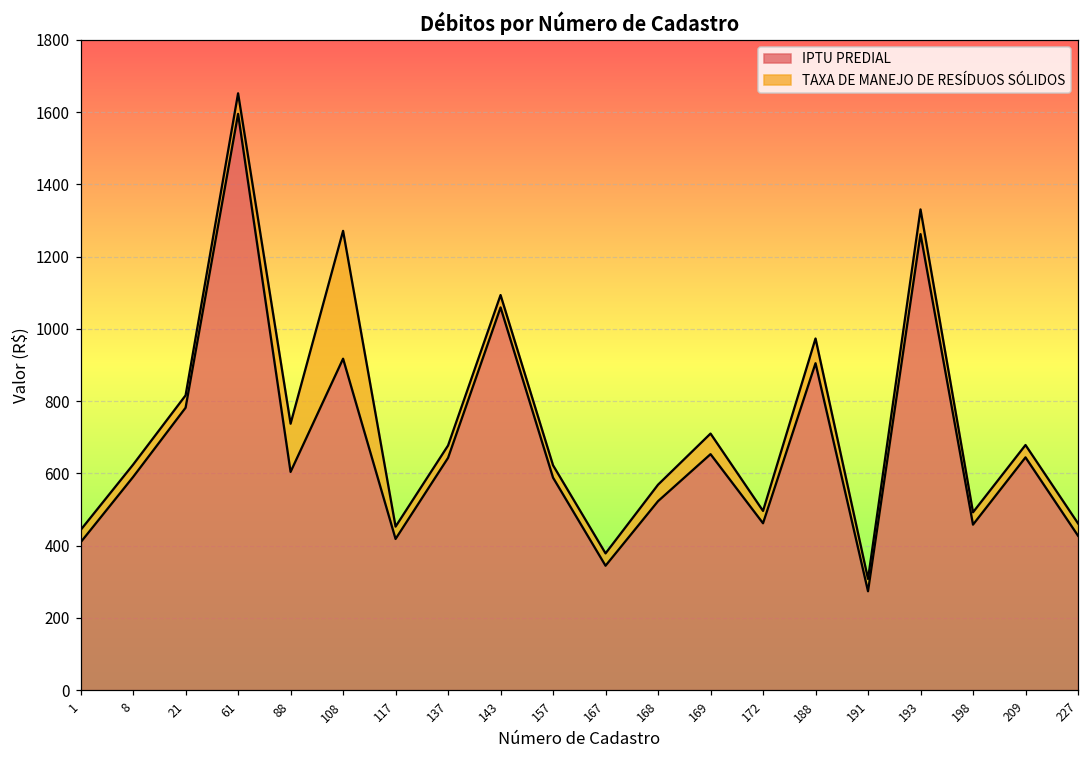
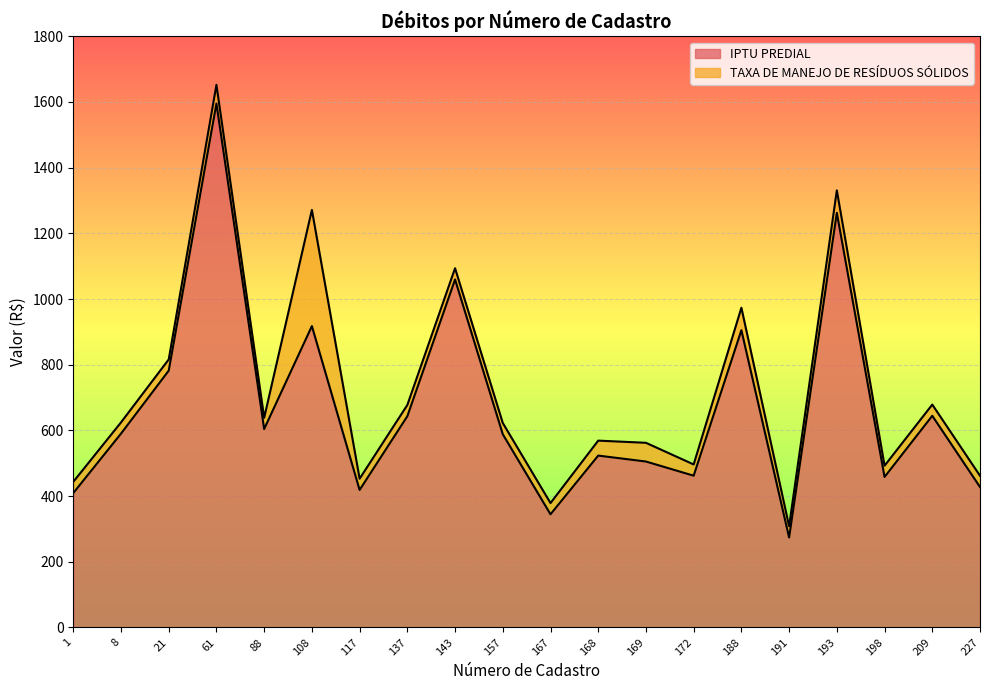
  {
    "IPTU PREDIAL": {
      "1": 410,
      "8": 590,
      "21": 780,
      "61": 1600,
      "88": 600,
      "108": 920,
      "117": 420,
      "137": 640,
      "143": 1060,
      "157": 590,
      "167": 340,
      "168": 520,
-     "169": 650,
+     "169": 510,
      "172": 460,
      "188": 910,
      "191": 270,
      "193": 1260,
      "198": 460,
      "209": 640,
      "227": 430
    },
    "TAXA DE MANEJO DE RESÍDUOS SÓLIDOS": {
      "1": 30,
      "8": 30,
      "21": 30,
      "61": 60,
-     "88": 130,
+     "88": 30,
      "108": 350,
      "117": 30,
      "137": 30,
      "143": 30,
      "157": 30,
      "167": 30,
      "168": 50,
      "169": 60,
      "172": 30,
      "188": 70,
      "191": 30,
      "193": 70,
      "198": 30,
      "209": 30,
      "227": 30
    }
  }
